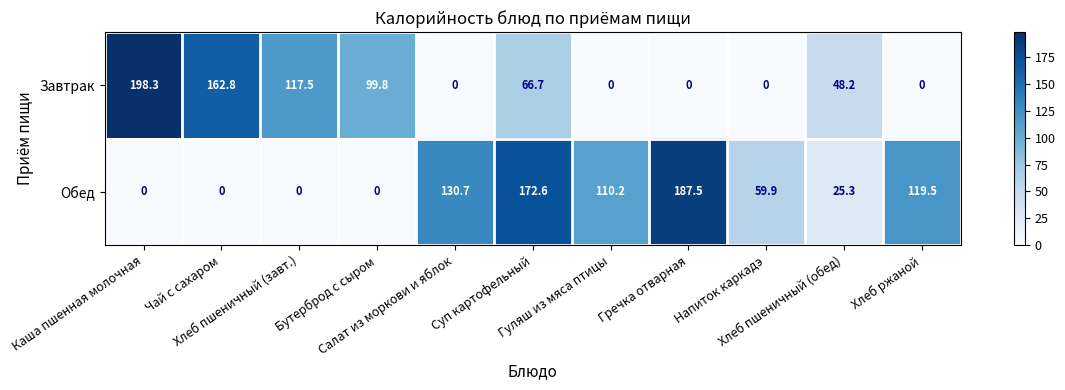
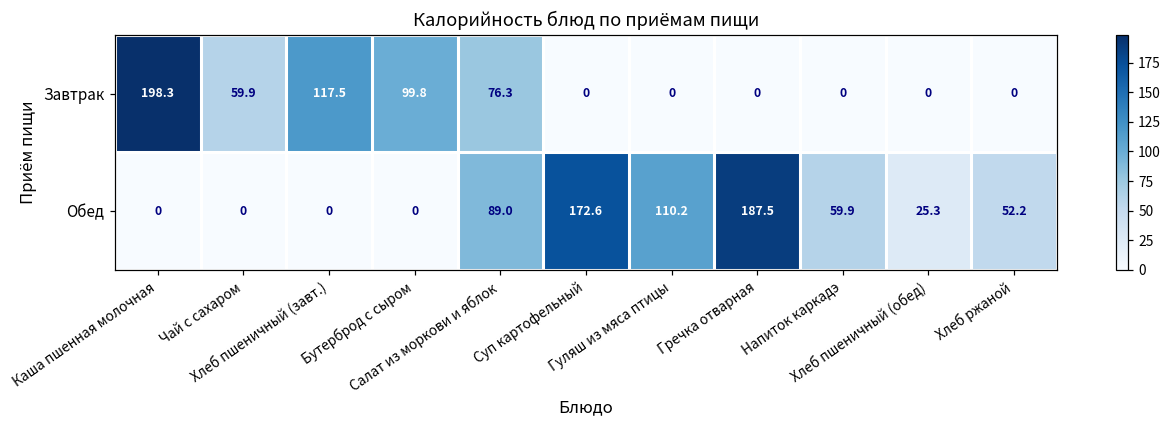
  {
    "Завтрак": {
      "Каша пшенная молочная": 198.3,
-     "Чай с сахаром": 162.8,
+     "Чай с сахаром": 59.9,
      "Хлеб пшеничный (завт.)": 117.5,
      "Бутерброд с сыром": 99.8,
-     "Салат из моркови и яблок": 0,
-     "Суп картофельный": 66.7,
+     "Салат из моркови и яблок": 76.3,
+     "Суп картофельный": 0,
      "Гуляш из мяса птицы": 0,
      "Гречка отварная": 0,
      "Напиток каркадэ": 0,
-     "Хлеб пшеничный (обед)": 48.2,
+     "Хлеб пшеничный (обед)": 0,
      "Хлеб ржаной": 0
    },
    "Обед": {
      "Каша пшенная молочная": 0,
      "Чай с сахаром": 0,
      "Хлеб пшеничный (завт.)": 0,
      "Бутерброд с сыром": 0,
-     "Салат из моркови и яблок": 130.7,
+     "Салат из моркови и яблок": 89.0,
      "Суп картофельный": 172.6,
      "Гуляш из мяса птицы": 110.2,
      "Гречка отварная": 187.5,
      "Напиток каркадэ": 59.9,
      "Хлеб пшеничный (обед)": 25.3,
-     "Хлеб ржаной": 119.5
+     "Хлеб ржаной": 52.2
    }
  }
